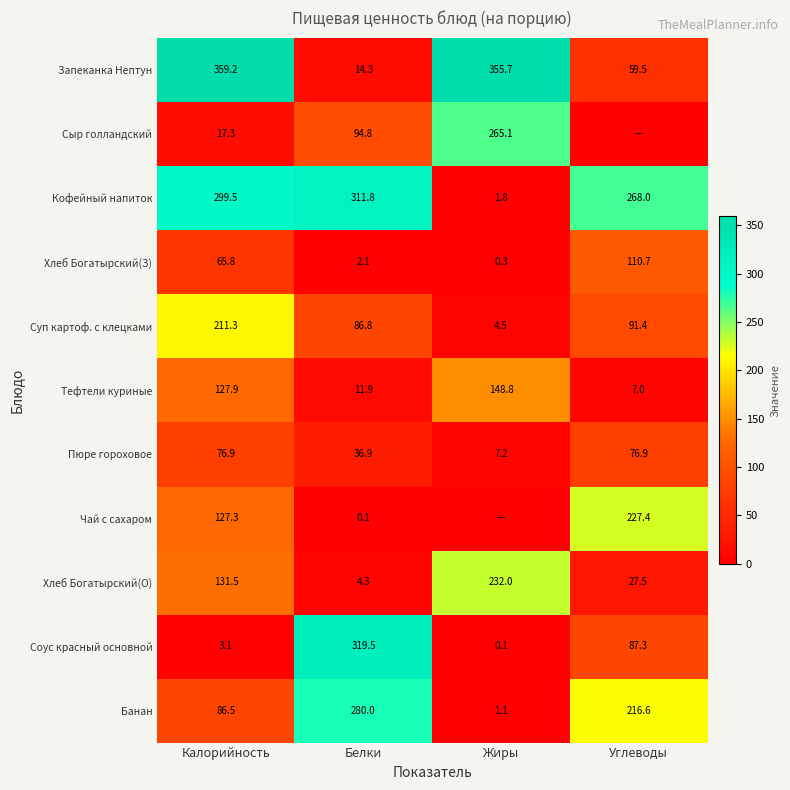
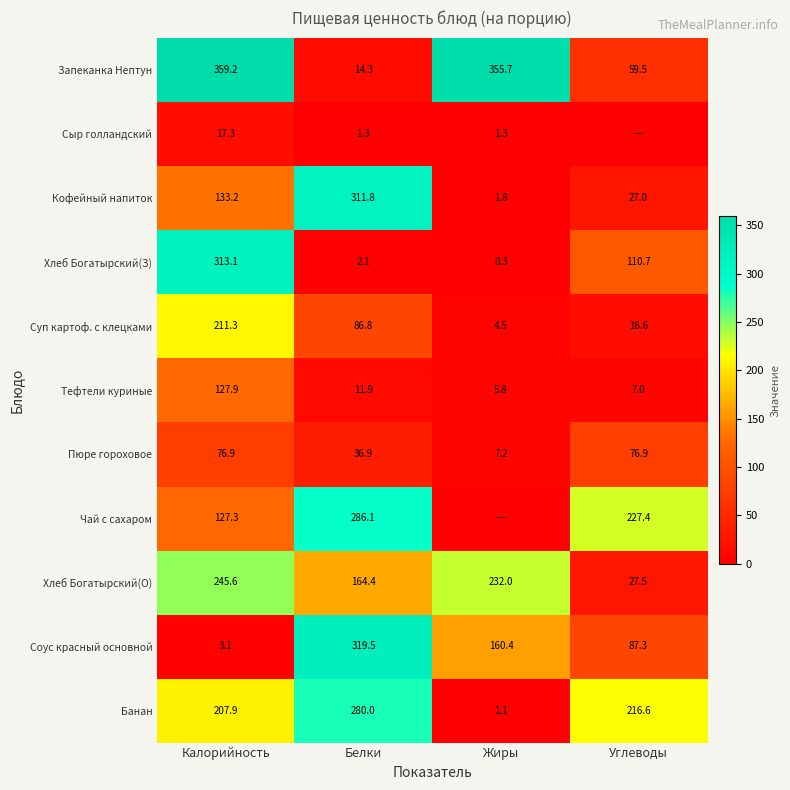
  {
    "Запеканка Нептун": {
      "Калорийность": 359.2,
      "Белки": 14.3,
      "Жиры": 355.7,
      "Углеводы": 59.5
    },
    "Сыр голландский": {
      "Калорийность": 17.3,
-     "Белки": 94.8,
-     "Жиры": 265.1
+     "Белки": 1.3,
+     "Жиры": 1.3
    },
    "Кофейный напиток": {
-     "Калорийность": 299.5,
+     "Калорийность": 133.2,
      "Белки": 311.8,
      "Жиры": 1.8,
-     "Углеводы": 268.0
+     "Углеводы": 27.0
    },
    "Хлеб Богатырский(З)": {
-     "Калорийность": 65.8,
+     "Калорийность": 313.1,
      "Белки": 2.1,
      "Жиры": 0.3,
      "Углеводы": 110.7
    },
    "Суп картоф. с клецками": {
      "Калорийность": 211.3,
      "Белки": 86.8,
      "Жиры": 4.5,
-     "Углеводы": 91.4
+     "Углеводы": 16.6
    },
    "Тефтели куриные": {
      "Калорийность": 127.9,
      "Белки": 11.9,
-     "Жиры": 148.8,
+     "Жиры": 5.8,
      "Углеводы": 7.0
    },
    "Пюре гороховое": {
      "Калорийность": 76.9,
      "Белки": 36.9,
      "Жиры": 7.2,
      "Углеводы": 76.9
    },
    "Чай с сахаром": {
      "Калорийность": 127.3,
-     "Белки": 0.1,
+     "Белки": 286.1,
      "Углеводы": 227.4
    },
    "Хлеб Богатырский(О)": {
-     "Калорийность": 131.5,
-     "Белки": 4.3,
+     "Калорийность": 245.6,
+     "Белки": 164.4,
      "Жиры": 232.0,
      "Углеводы": 27.5
    },
    "Соус красный основной": {
      "Калорийность": 3.1,
      "Белки": 319.5,
-     "Жиры": 0.1,
+     "Жиры": 160.4,
      "Углеводы": 87.3
    },
    "Банан": {
-     "Калорийность": 86.5,
+     "Калорийность": 207.9,
      "Белки": 280.0,
      "Жиры": 1.1,
      "Углеводы": 216.6
    }
  }
